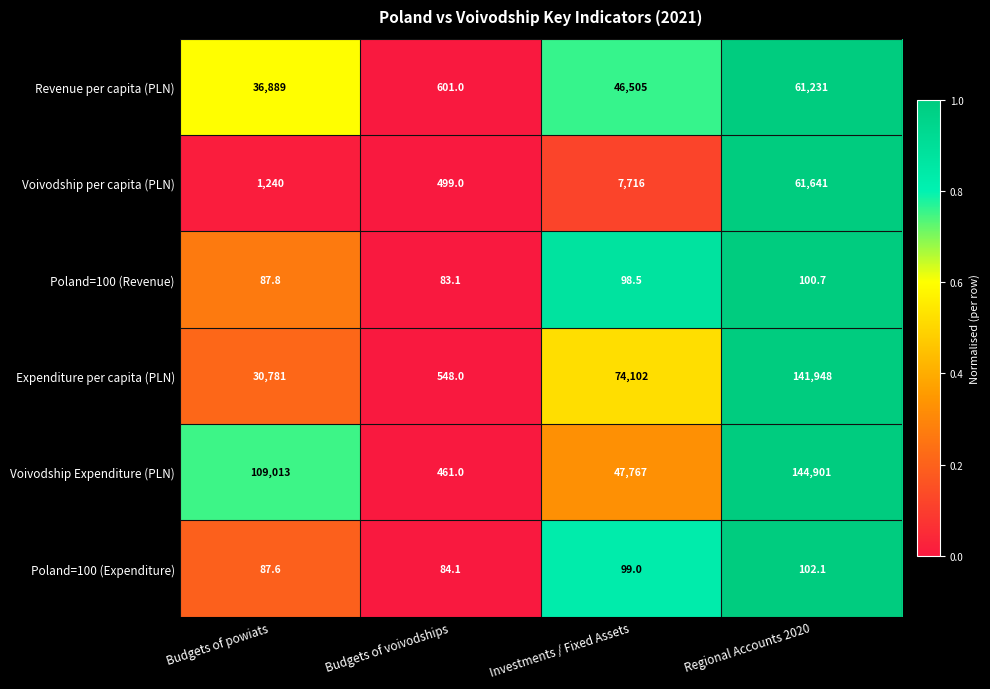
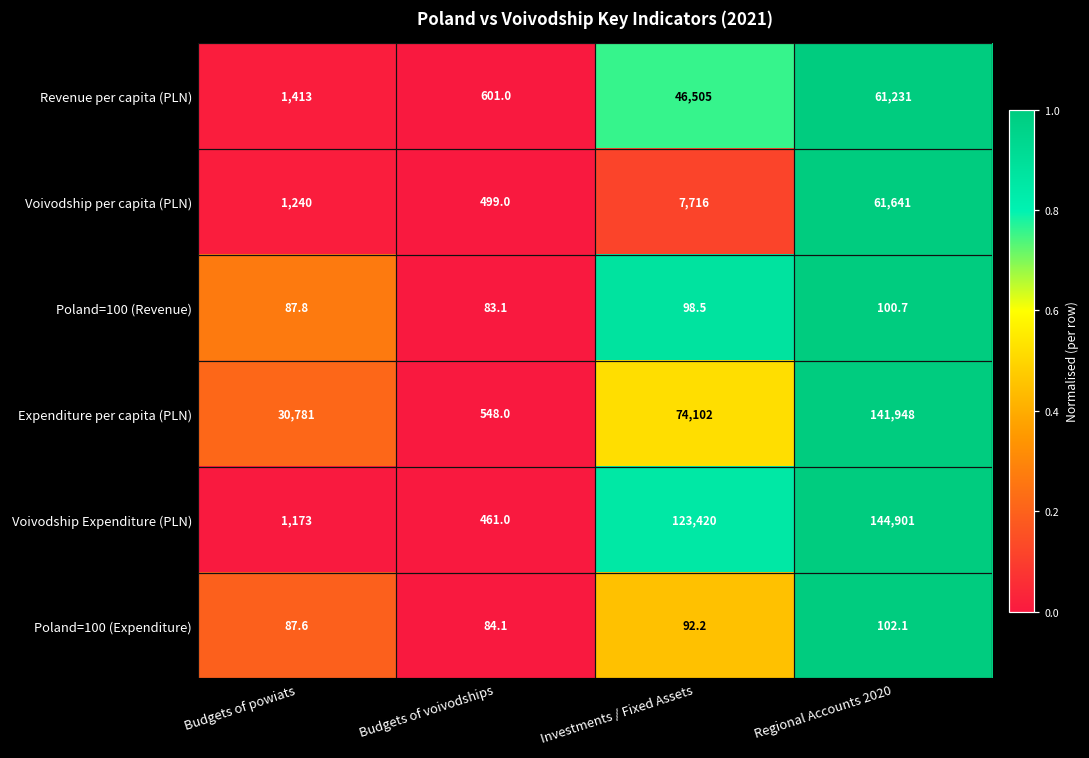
  {
    "Revenue per capita (PLN)": {
-     "Budgets of powiats": "36,889",
+     "Budgets of powiats": "1,413",
      "Budgets of voivodships": "601.0",
      "Investments / Fixed Assets": "46,505",
      "Regional Accounts 2020": "61,231"
    },
    "Voivodship per capita (PLN)": {
      "Budgets of powiats": "1,240",
      "Budgets of voivodships": "499.0",
      "Investments / Fixed Assets": "7,716",
      "Regional Accounts 2020": "61,641"
    },
    "Poland=100 (Revenue)": {
      "Budgets of powiats": "87.8",
      "Budgets of voivodships": "83.1",
      "Investments / Fixed Assets": "98.5",
      "Regional Accounts 2020": "100.7"
    },
    "Expenditure per capita (PLN)": {
      "Budgets of powiats": "30,781",
      "Budgets of voivodships": "548.0",
      "Investments / Fixed Assets": "74,102",
      "Regional Accounts 2020": "141,948"
    },
    "Voivodship Expenditure (PLN)": {
-     "Budgets of powiats": "109,013",
+     "Budgets of powiats": "1,173",
      "Budgets of voivodships": "461.0",
-     "Investments / Fixed Assets": "47,767",
+     "Investments / Fixed Assets": "123,420",
      "Regional Accounts 2020": "144,901"
    },
    "Poland=100 (Expenditure)": {
      "Budgets of powiats": "87.6",
      "Budgets of voivodships": "84.1",
-     "Investments / Fixed Assets": "99.0",
+     "Investments / Fixed Assets": "92.2",
      "Regional Accounts 2020": "102.1"
    }
  }
